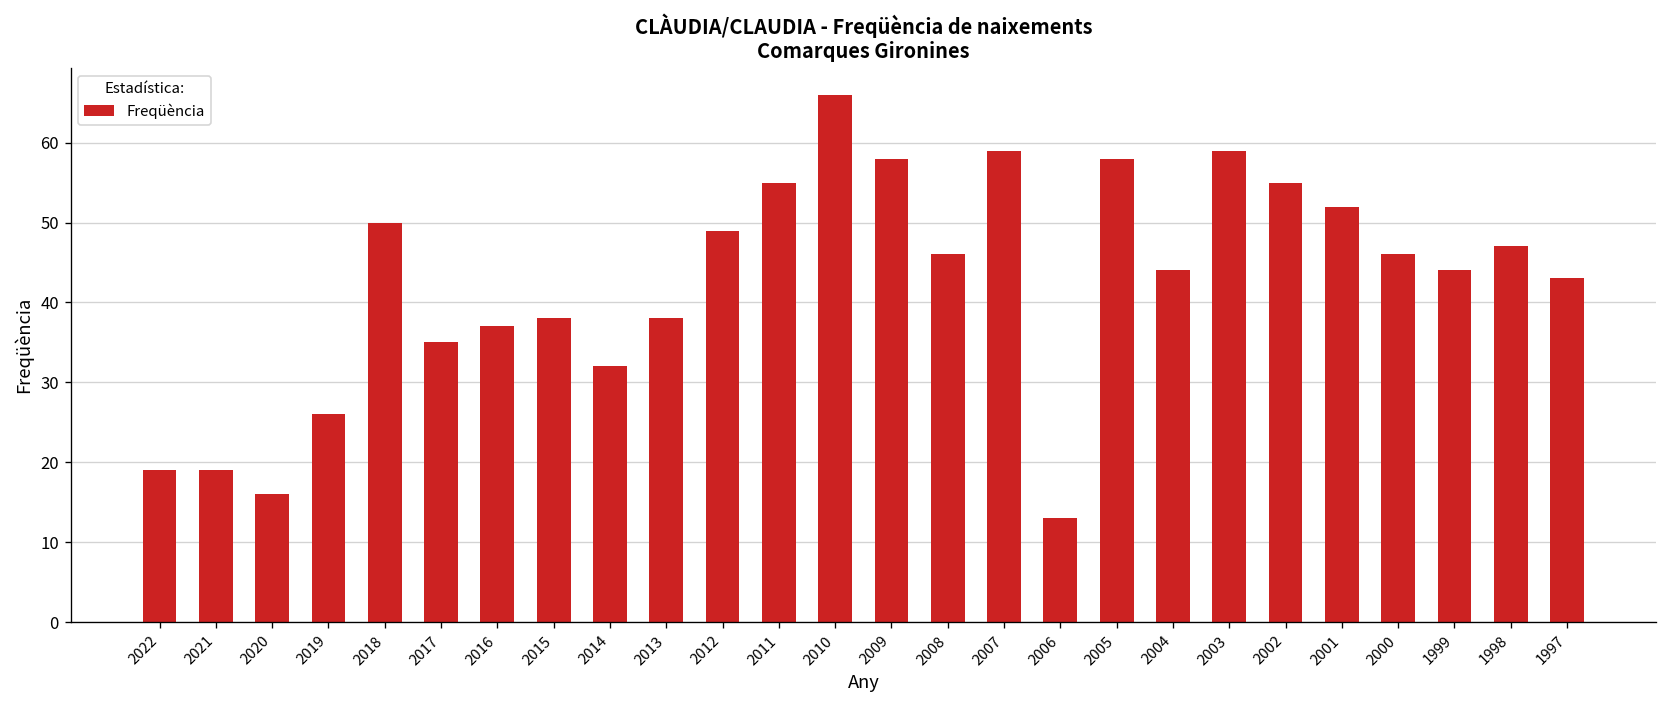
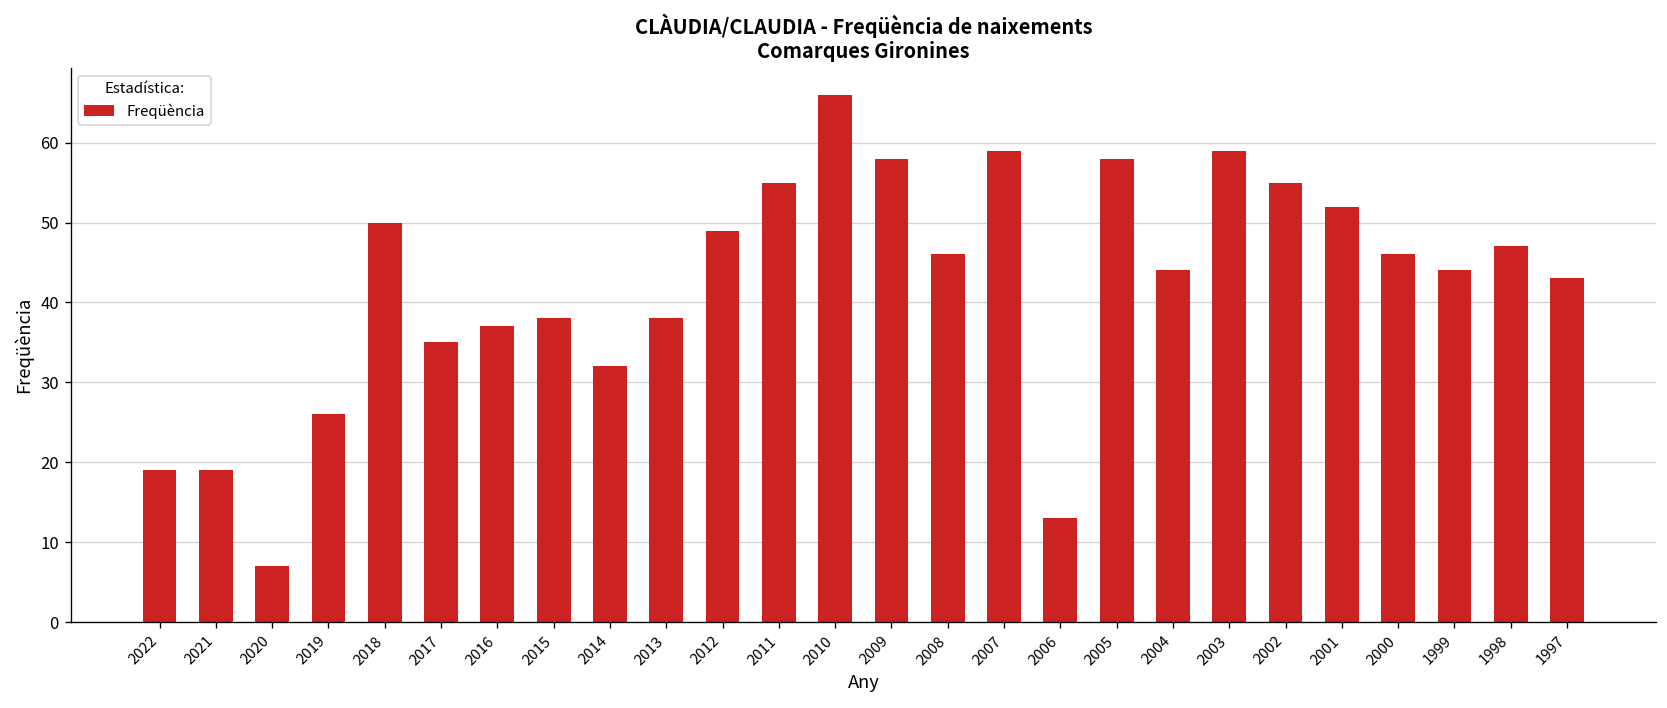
  {
    "2022": 19,
    "2021": 19,
-   "2020": 16,
+   "2020": 7,
    "2019": 26,
    "2018": 50,
    "2017": 35,
    "2016": 37,
    "2015": 38,
    "2014": 32,
    "2013": 38,
    "2012": 49,
    "2011": 55,
    "2010": 66,
    "2009": 58,
    "2008": 46,
    "2007": 59,
    "2006": 13,
    "2005": 58,
    "2004": 44,
    "2003": 59,
    "2002": 55,
    "2001": 52,
    "2000": 46,
    "1999": 44,
    "1998": 47,
    "1997": 43
  }
